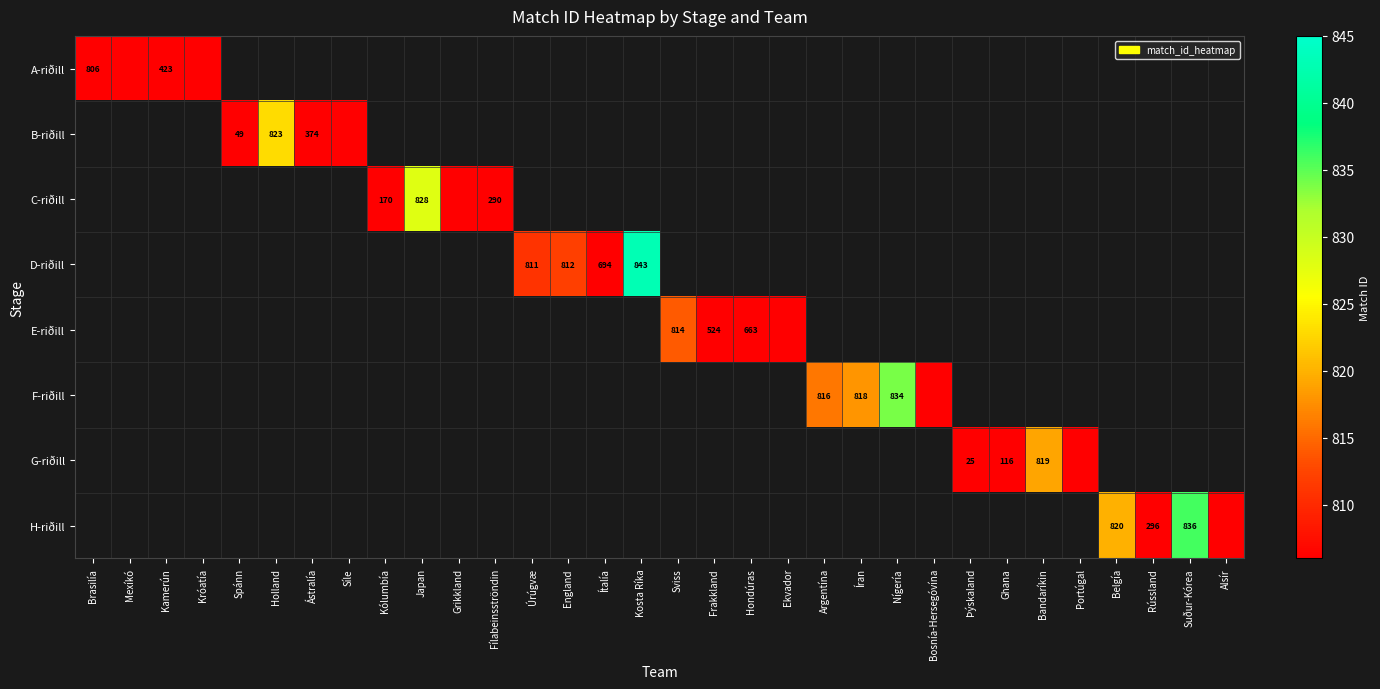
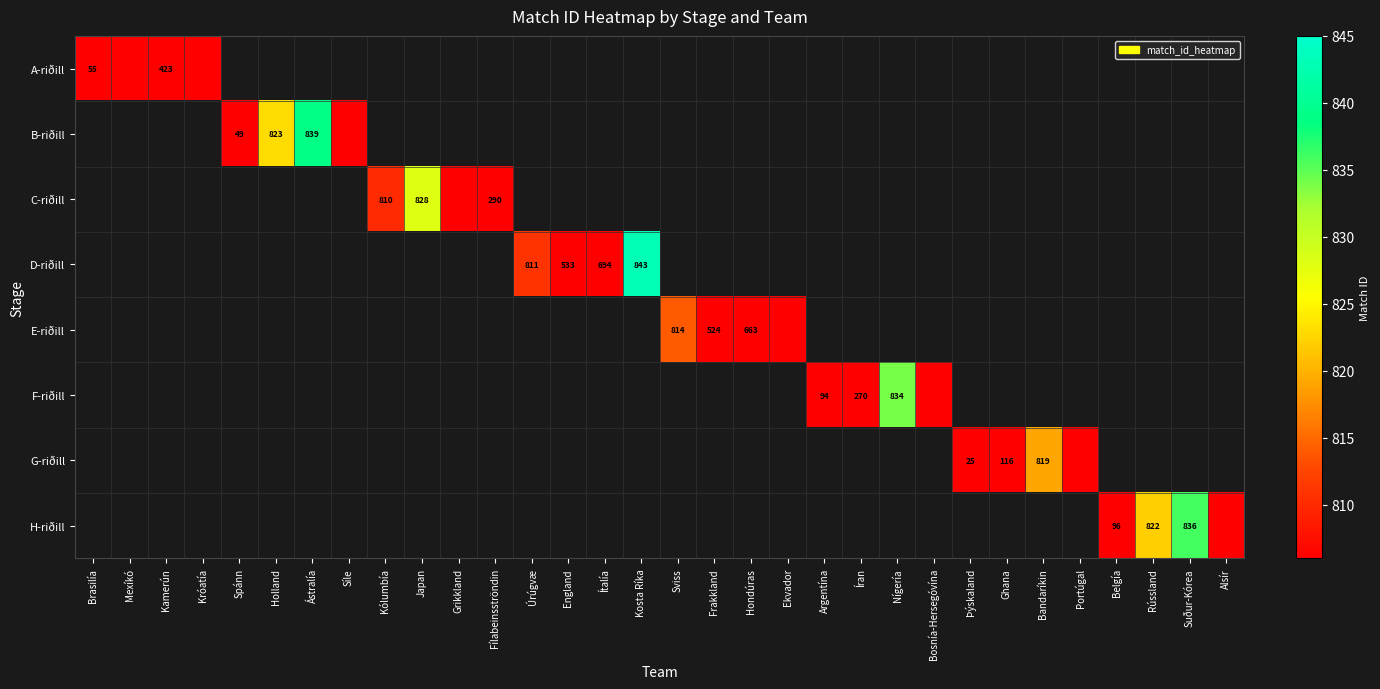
  {
    "A-riðill": {
-     "Brasilía": 806,
+     "Brasilía": 55,
      "Kamerún": 423
    },
    "B-riðill": {
      "Spánn": 49,
      "Holland": 823,
-     "Ástralía": 374
+     "Ástralía": 839
    },
    "C-riðill": {
-     "Kólumbía": 170,
+     "Kólumbía": 810,
      "Japan": 828,
      "Fílabeinsströndin": 290
    },
    "D-riðill": {
      "Úrúgvæ": 811,
-     "England": 812,
+     "England": 533,
      "Ítalía": 694,
      "Kosta Ríka": 843
    },
    "E-riðill": {
      "Sviss": 814,
      "Frakkland": 524,
      "Hondúras": 663
    },
    "F-riðill": {
-     "Argentína": 816,
-     "Íran": 818,
+     "Argentína": 94,
+     "Íran": 270,
      "Nígería": 834
    },
    "G-riðill": {
      "Þýskaland": 25,
      "Ghana": 116,
      "Bandaríkin": 819
    },
    "H-riðill": {
-     "Belgía": 820,
-     "Rússland": 296,
+     "Belgía": 96,
+     "Rússland": 822,
      "Suður-Kórea": 836
    }
  }
